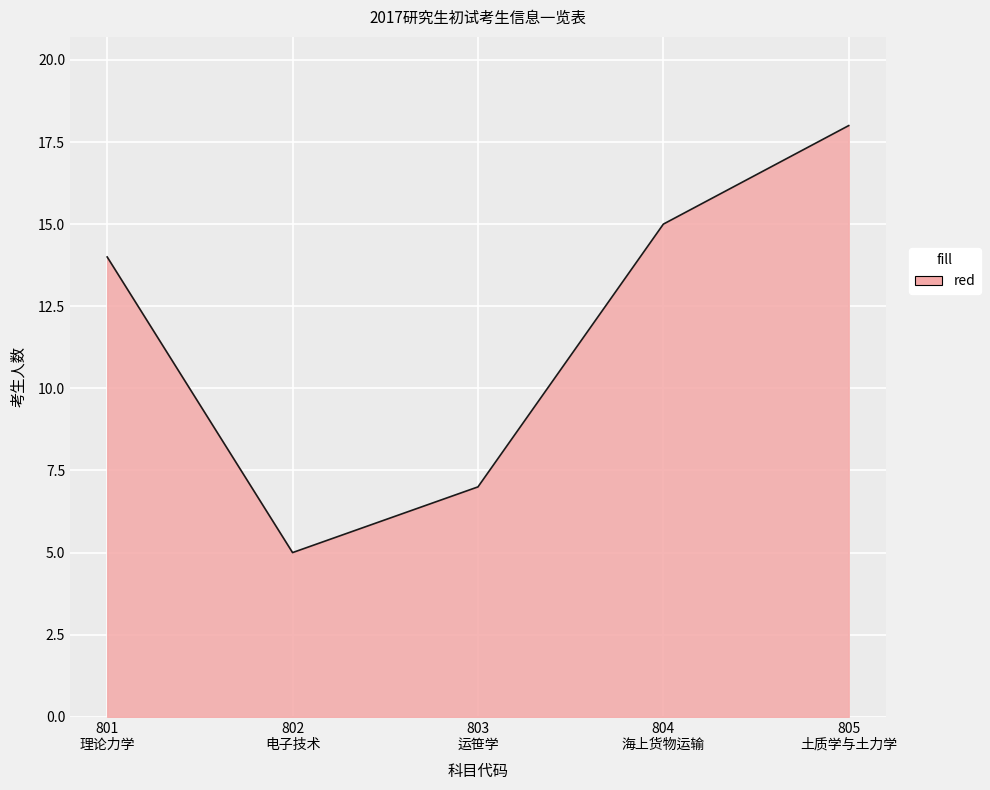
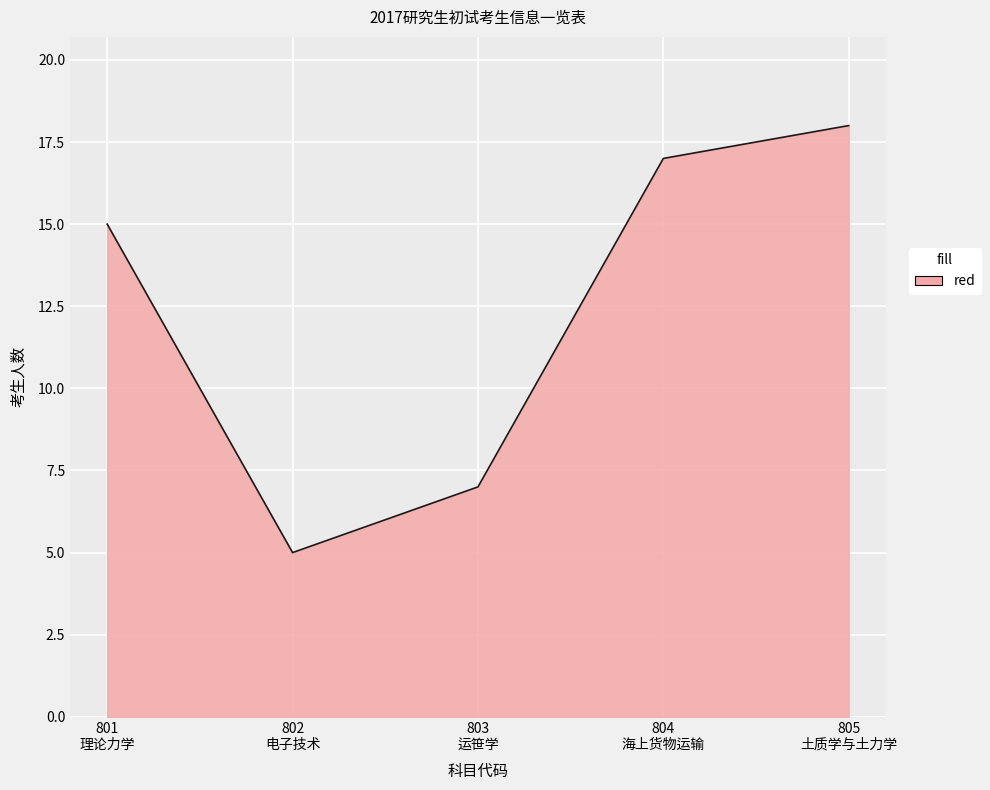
  {
-   "801 理论力学": 14,
+   "801 理论力学": 15,
    "802 电子技术": 5,
    "803 运笹学": 7,
-   "804 海上货物运输": 15,
+   "804 海上货物运输": 17,
    "805 土质学与土力学": 18
  }
